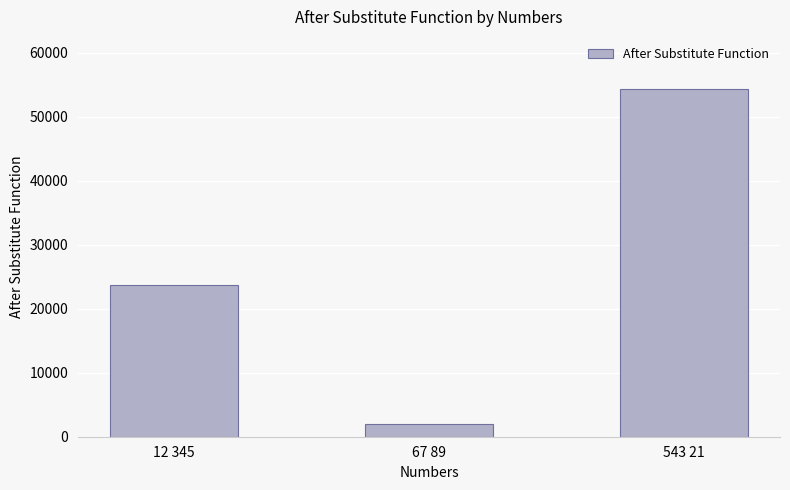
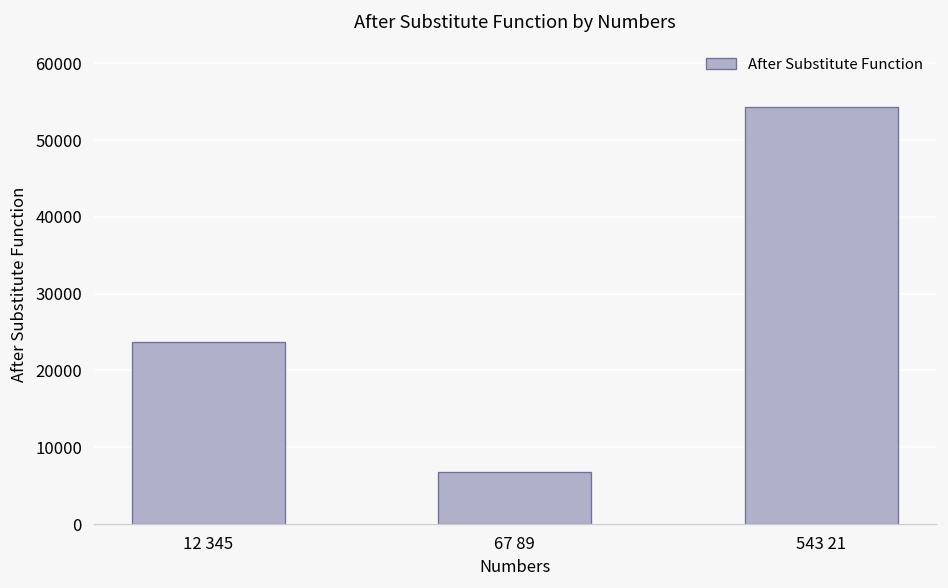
  {
    "12 345": 24000,
-   "67 89": 2000,
+   "67 89": 7000,
    "543 21": 54000
  }
